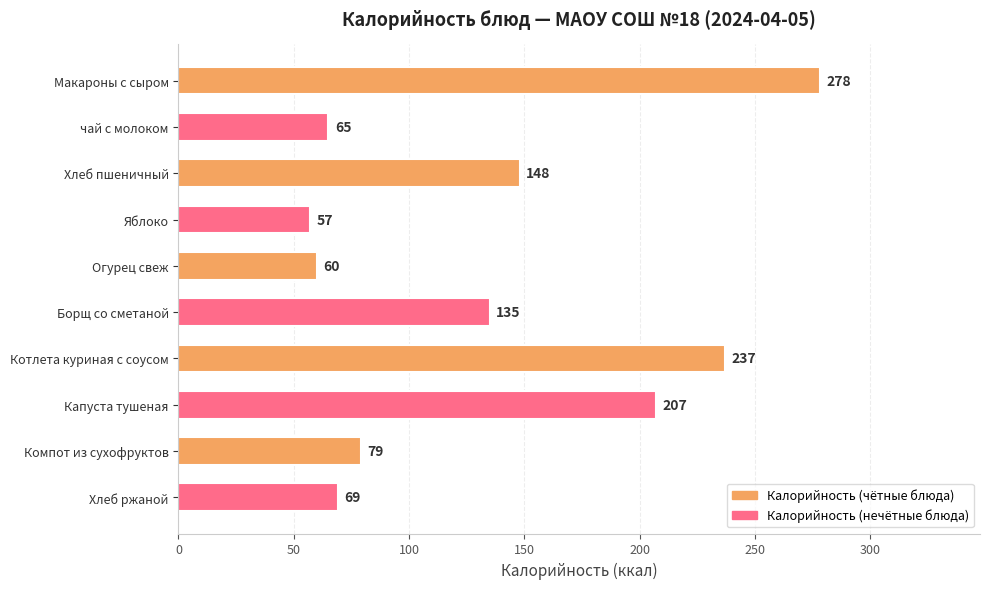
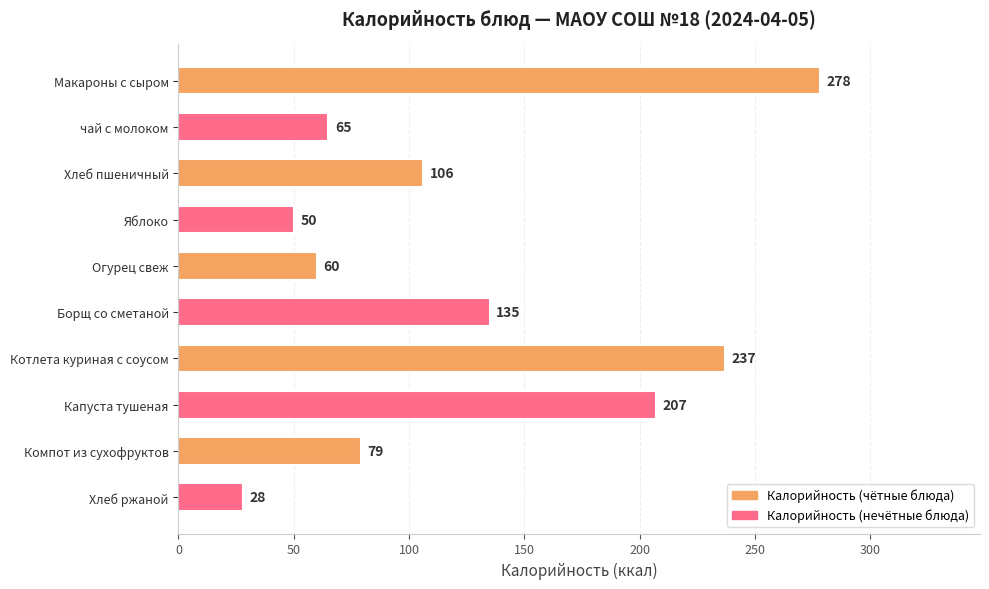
  {
    "Макароны с сыром": 278,
    "чай с молоком": 65,
-   "Хлеб пшеничный": 148,
-   "Яблоко": 57,
+   "Хлеб пшеничный": 106,
+   "Яблоко": 50,
    "Огурец свеж": 60,
    "Борщ со сметаной": 135,
    "Котлета куриная с соусом": 237,
    "Капуста тушеная": 207,
    "Компот из сухофруктов": 79,
-   "Хлеб ржаной": 69
+   "Хлеб ржаной": 28
  }
